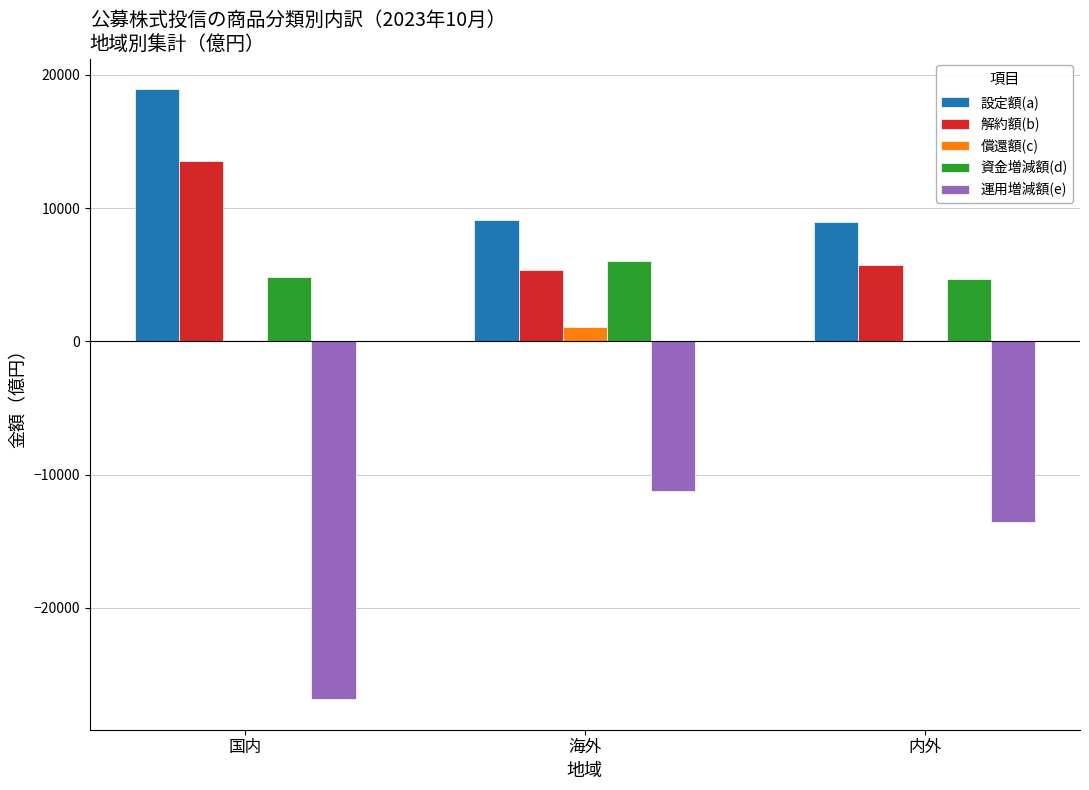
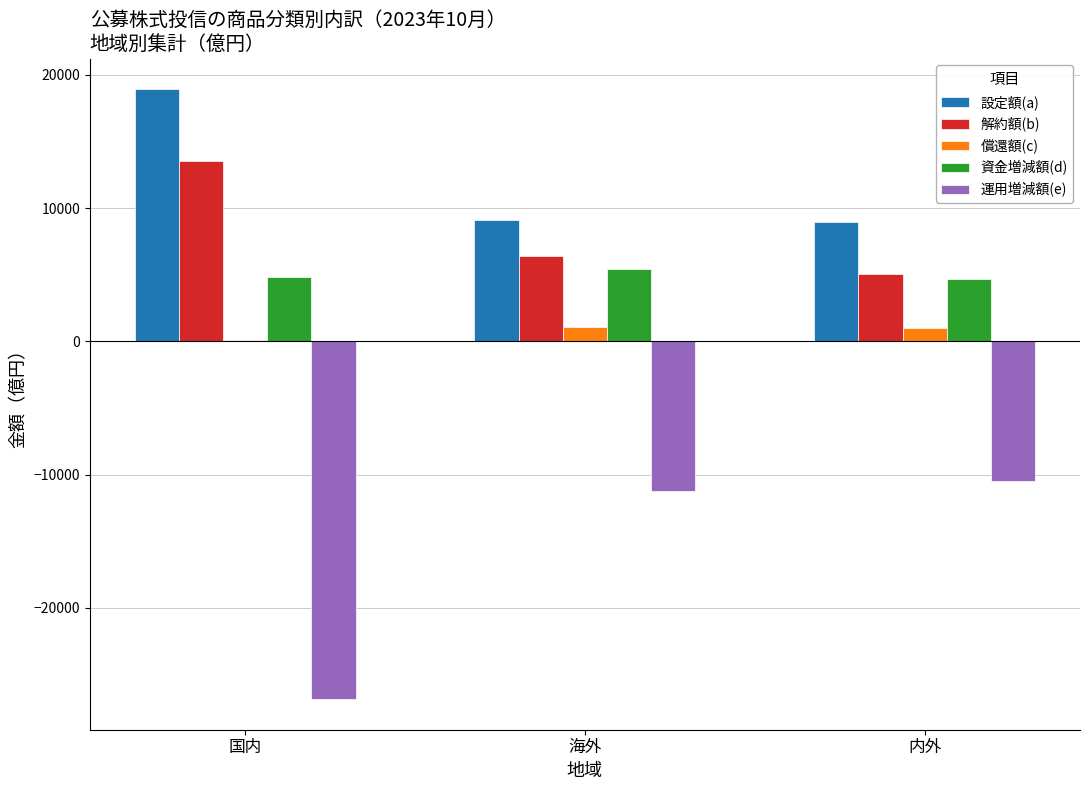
  {
    "設定額(a)": {
      "国内": 18900,
      "海外": 9100,
      "内外": 8900
    },
    "解約額(b)": {
      "国内": 13500,
-     "海外": 5300,
-     "内外": 5700
+     "海外": 6400,
+     "内外": 5000
    },
    "償還額(c)": {
      "海外": 1100,
-     "内外": 100
+     "内外": 1000
    },
    "資金増減額(d)": {
      "国内": 4800,
-     "海外": 6100,
+     "海外": 5400,
      "内外": 4700
    },
    "運用増減額(e)": {
      "国内": -26900,
      "海外": -11200,
-     "内外": -13600
+     "内外": -10400
    }
  }
